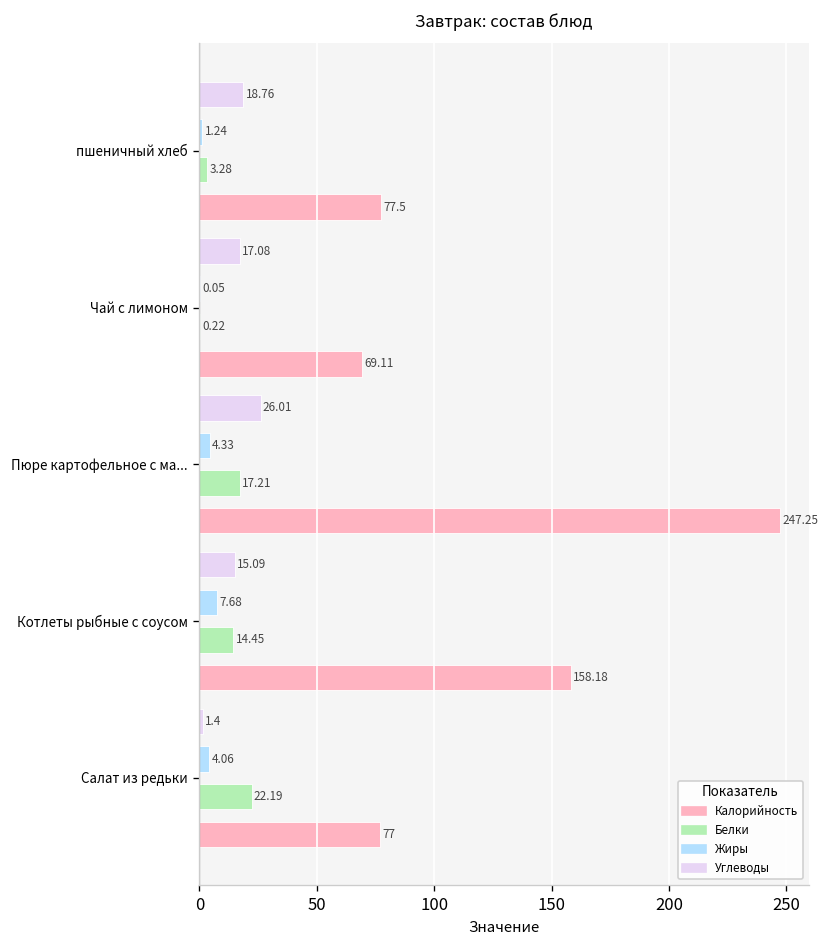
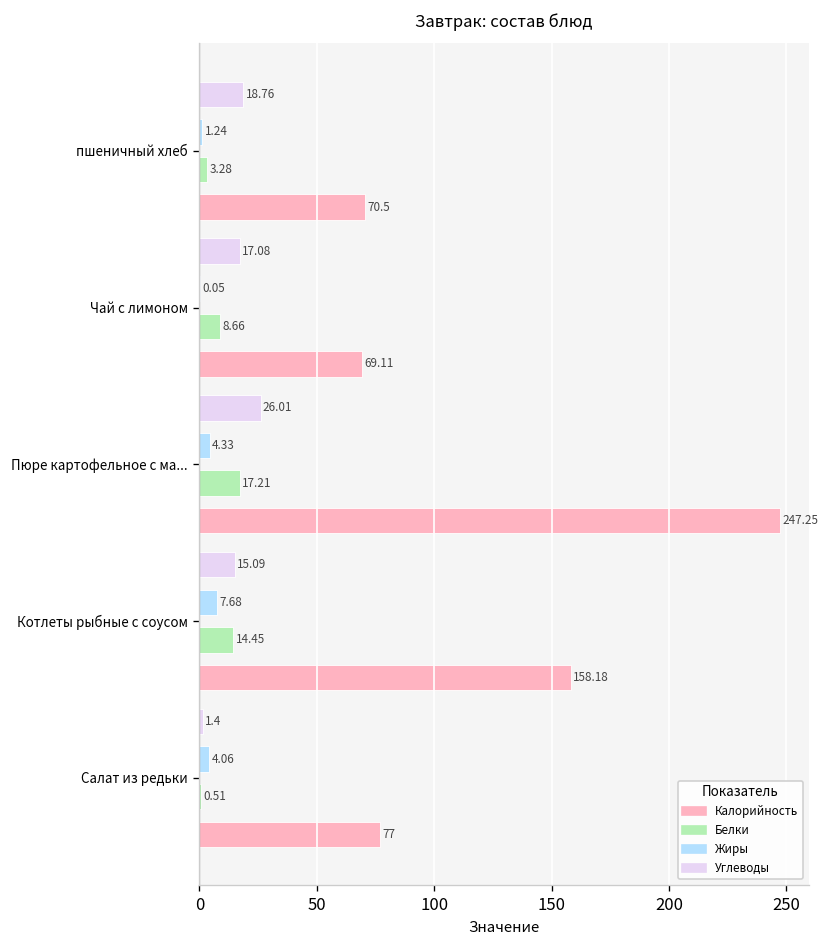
  {
    "Калорийность": {
-     "пшеничный хлеб": 77.5,
+     "пшеничный хлеб": 70.5,
      "Чай с лимоном": 69.11,
      "Пюре картофельное с ма...": 247.25,
      "Котлеты рыбные с соусом": 158.18,
      "Салат из редьки": 77
    },
    "Белки": {
      "пшеничный хлеб": 3.28,
-     "Чай с лимоном": 0.22,
+     "Чай с лимоном": 8.66,
      "Пюре картофельное с ма...": 17.21,
      "Котлеты рыбные с соусом": 14.45,
-     "Салат из редьки": 22.19
+     "Салат из редьки": 0.51
    }
  }
